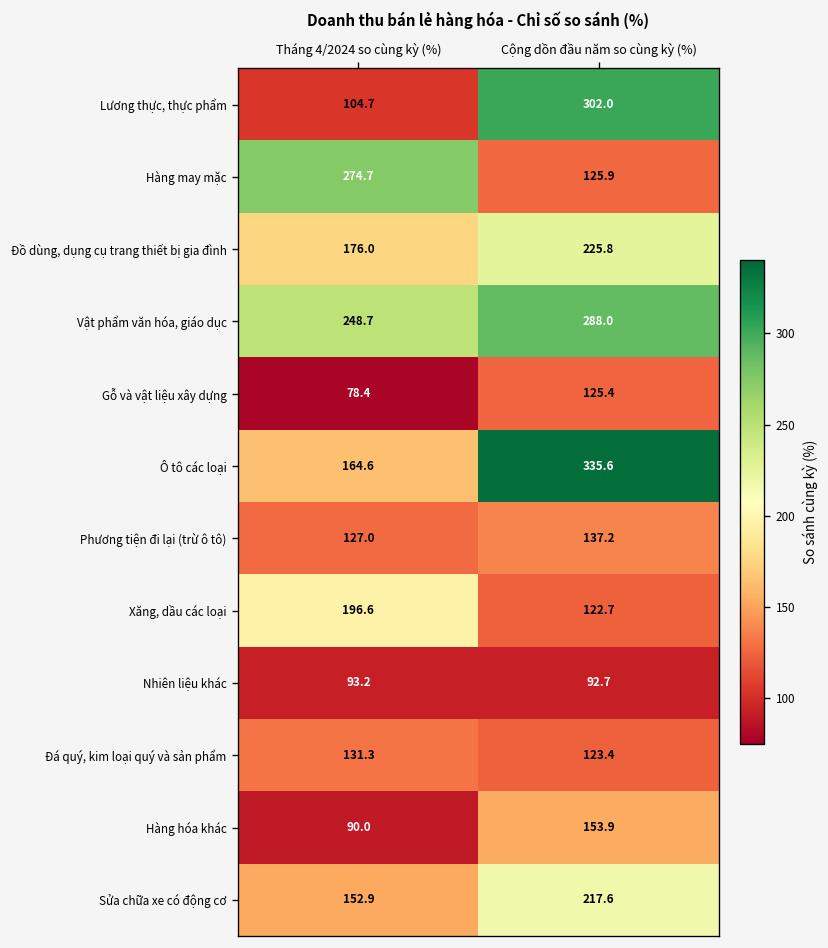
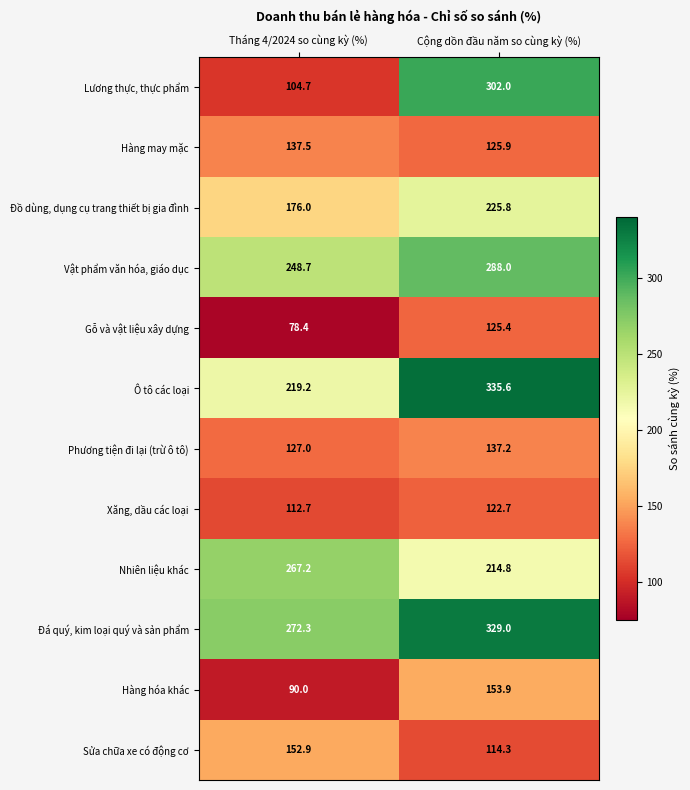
  {
    "Lương thực, thực phẩm": {
      "Tháng 4/2024 so cùng kỳ (%)": 104.7,
      "Cộng dồn đầu năm so cùng kỳ (%)": 302.0
    },
    "Hàng may mặc": {
-     "Tháng 4/2024 so cùng kỳ (%)": 274.7,
+     "Tháng 4/2024 so cùng kỳ (%)": 137.5,
      "Cộng dồn đầu năm so cùng kỳ (%)": 125.9
    },
    "Đồ dùng, dụng cụ trang thiết bị gia đình": {
      "Tháng 4/2024 so cùng kỳ (%)": 176.0,
      "Cộng dồn đầu năm so cùng kỳ (%)": 225.8
    },
    "Vật phẩm văn hóa, giáo dục": {
      "Tháng 4/2024 so cùng kỳ (%)": 248.7,
      "Cộng dồn đầu năm so cùng kỳ (%)": 288.0
    },
    "Gỗ và vật liệu xây dựng": {
      "Tháng 4/2024 so cùng kỳ (%)": 78.4,
      "Cộng dồn đầu năm so cùng kỳ (%)": 125.4
    },
    "Ô tô các loại": {
-     "Tháng 4/2024 so cùng kỳ (%)": 164.6,
+     "Tháng 4/2024 so cùng kỳ (%)": 219.2,
      "Cộng dồn đầu năm so cùng kỳ (%)": 335.6
    },
    "Phương tiện đi lại (trừ ô tô)": {
      "Tháng 4/2024 so cùng kỳ (%)": 127.0,
      "Cộng dồn đầu năm so cùng kỳ (%)": 137.2
    },
    "Xăng, dầu các loại": {
-     "Tháng 4/2024 so cùng kỳ (%)": 196.6,
+     "Tháng 4/2024 so cùng kỳ (%)": 112.7,
      "Cộng dồn đầu năm so cùng kỳ (%)": 122.7
    },
    "Nhiên liệu khác": {
-     "Tháng 4/2024 so cùng kỳ (%)": 93.2,
-     "Cộng dồn đầu năm so cùng kỳ (%)": 92.7
+     "Tháng 4/2024 so cùng kỳ (%)": 267.2,
+     "Cộng dồn đầu năm so cùng kỳ (%)": 214.8
    },
    "Đá quý, kim loại quý và sản phẩm": {
-     "Tháng 4/2024 so cùng kỳ (%)": 131.3,
-     "Cộng dồn đầu năm so cùng kỳ (%)": 123.4
+     "Tháng 4/2024 so cùng kỳ (%)": 272.3,
+     "Cộng dồn đầu năm so cùng kỳ (%)": 329.0
    },
    "Hàng hóa khác": {
      "Tháng 4/2024 so cùng kỳ (%)": 90.0,
      "Cộng dồn đầu năm so cùng kỳ (%)": 153.9
    },
    "Sửa chữa xe có động cơ": {
      "Tháng 4/2024 so cùng kỳ (%)": 152.9,
-     "Cộng dồn đầu năm so cùng kỳ (%)": 217.6
+     "Cộng dồn đầu năm so cùng kỳ (%)": 114.3
    }
  }
